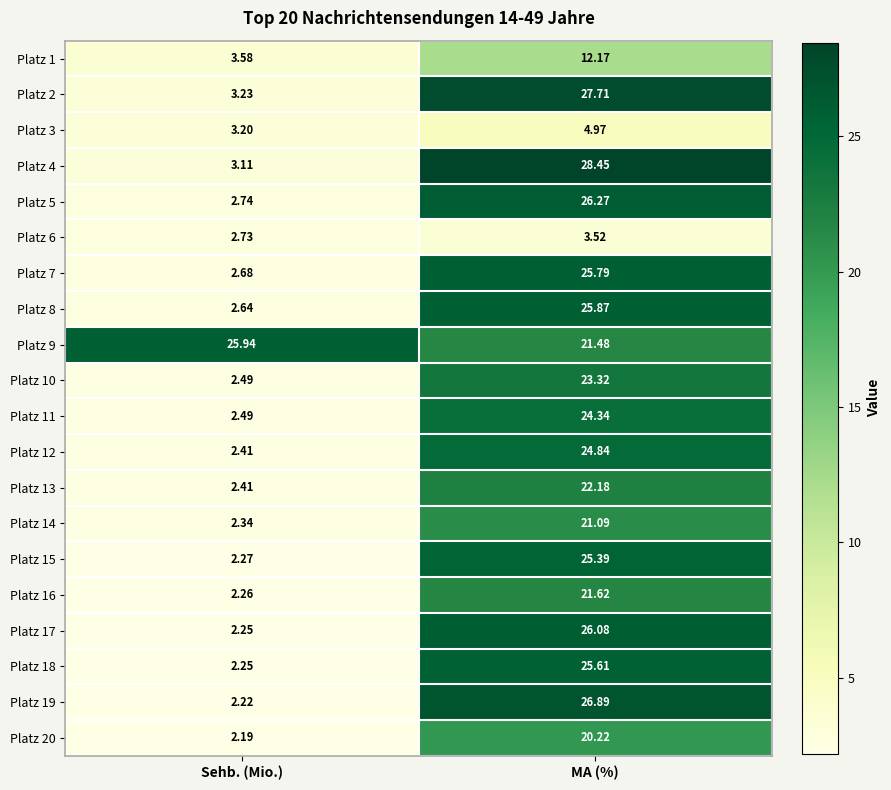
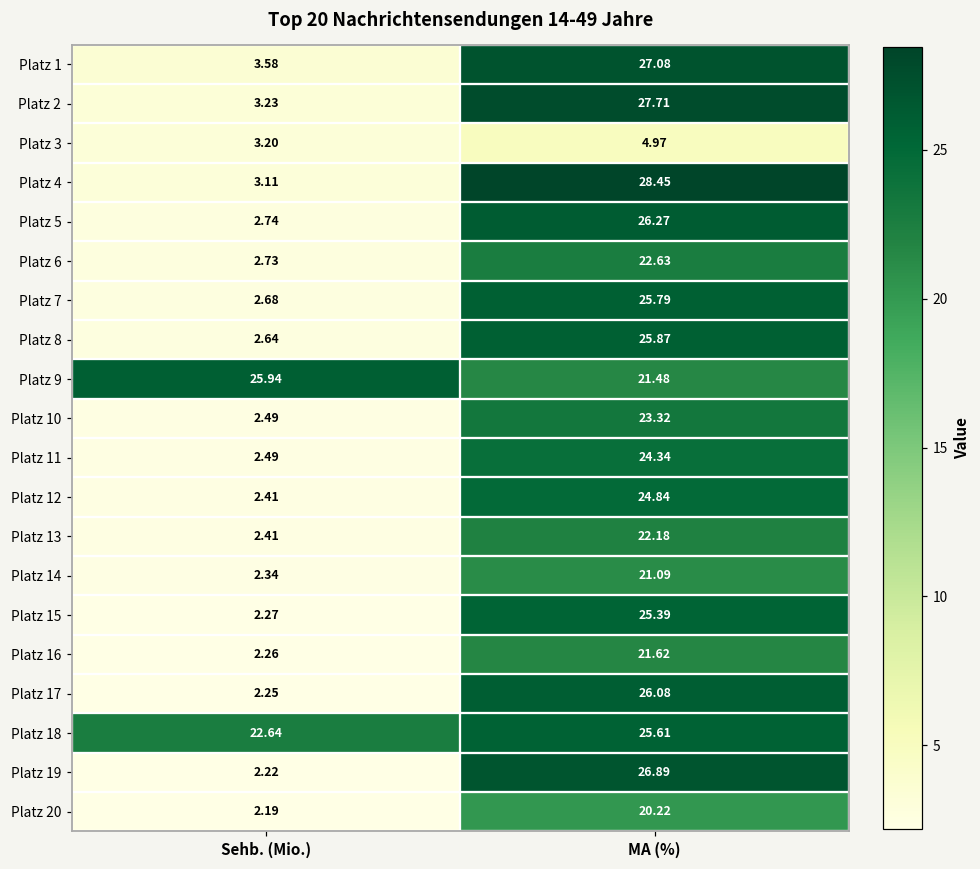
  {
    "Platz 1": {
      "Sehb. (Mio.)": 3.58,
-     "MA (%)": 12.17
+     "MA (%)": 27.08
    },
    "Platz 2": {
      "Sehb. (Mio.)": 3.23,
      "MA (%)": 27.71
    },
    "Platz 3": {
      "Sehb. (Mio.)": 3.20,
      "MA (%)": 4.97
    },
    "Platz 4": {
      "Sehb. (Mio.)": 3.11,
      "MA (%)": 28.45
    },
    "Platz 5": {
      "Sehb. (Mio.)": 2.74,
      "MA (%)": 26.27
    },
    "Platz 6": {
      "Sehb. (Mio.)": 2.73,
-     "MA (%)": 3.52
+     "MA (%)": 22.63
    },
    "Platz 7": {
      "Sehb. (Mio.)": 2.68,
      "MA (%)": 25.79
    },
    "Platz 8": {
      "Sehb. (Mio.)": 2.64,
      "MA (%)": 25.87
    },
    "Platz 9": {
      "Sehb. (Mio.)": 25.94,
      "MA (%)": 21.48
    },
    "Platz 10": {
      "Sehb. (Mio.)": 2.49,
      "MA (%)": 23.32
    },
    "Platz 11": {
      "Sehb. (Mio.)": 2.49,
      "MA (%)": 24.34
    },
    "Platz 12": {
      "Sehb. (Mio.)": 2.41,
      "MA (%)": 24.84
    },
    "Platz 13": {
      "Sehb. (Mio.)": 2.41,
      "MA (%)": 22.18
    },
    "Platz 14": {
      "Sehb. (Mio.)": 2.34,
      "MA (%)": 21.09
    },
    "Platz 15": {
      "Sehb. (Mio.)": 2.27,
      "MA (%)": 25.39
    },
    "Platz 16": {
      "Sehb. (Mio.)": 2.26,
      "MA (%)": 21.62
    },
    "Platz 17": {
      "Sehb. (Mio.)": 2.25,
      "MA (%)": 26.08
    },
    "Platz 18": {
-     "Sehb. (Mio.)": 2.25,
+     "Sehb. (Mio.)": 22.64,
      "MA (%)": 25.61
    },
    "Platz 19": {
      "Sehb. (Mio.)": 2.22,
      "MA (%)": 26.89
    },
    "Platz 20": {
      "Sehb. (Mio.)": 2.19,
      "MA (%)": 20.22
    }
  }
